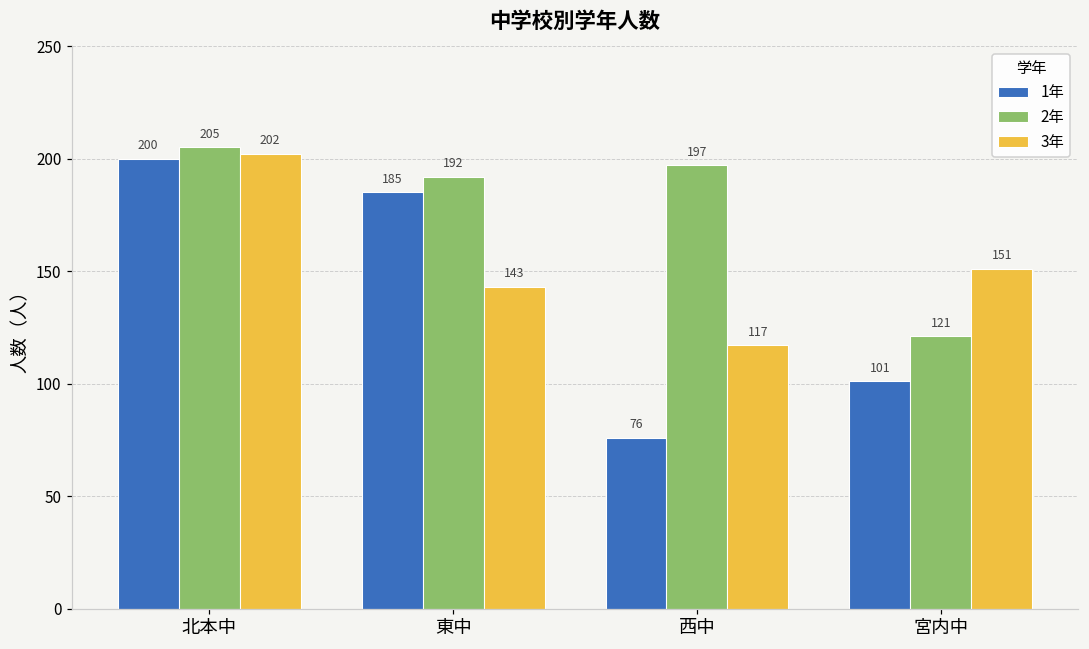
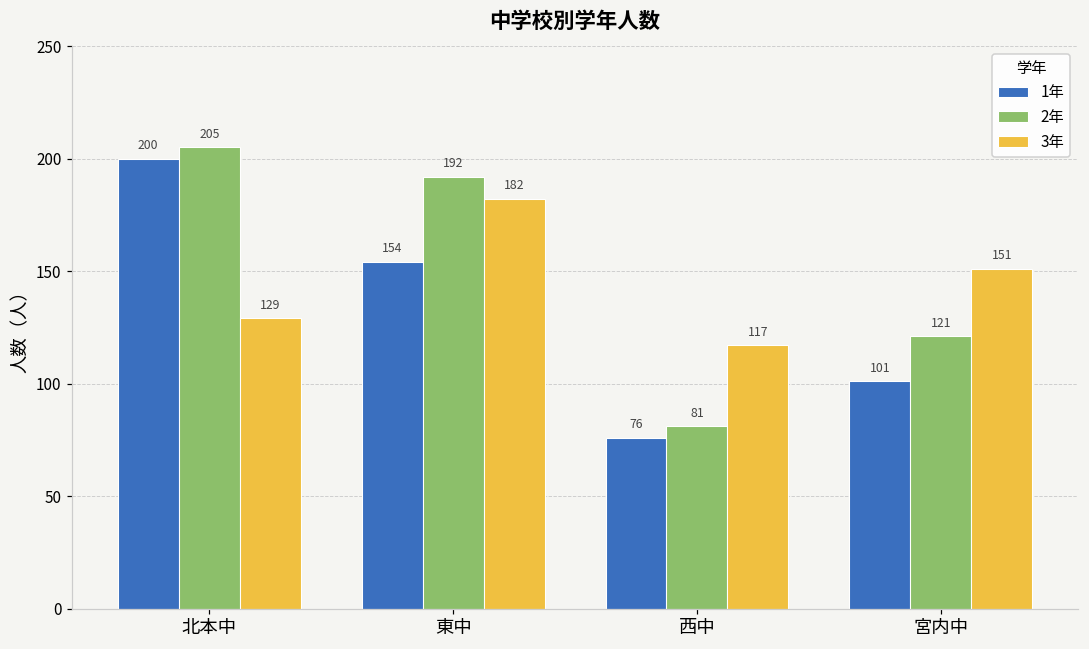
  {
    "1年": {
      "北本中": 200,
-     "東中": 185,
+     "東中": 154,
      "西中": 76,
      "宮内中": 101
    },
    "2年": {
      "北本中": 205,
      "東中": 192,
-     "西中": 197,
+     "西中": 81,
      "宮内中": 121
    },
    "3年": {
-     "北本中": 202,
-     "東中": 143,
+     "北本中": 129,
+     "東中": 182,
      "西中": 117,
      "宮内中": 151
    }
  }
